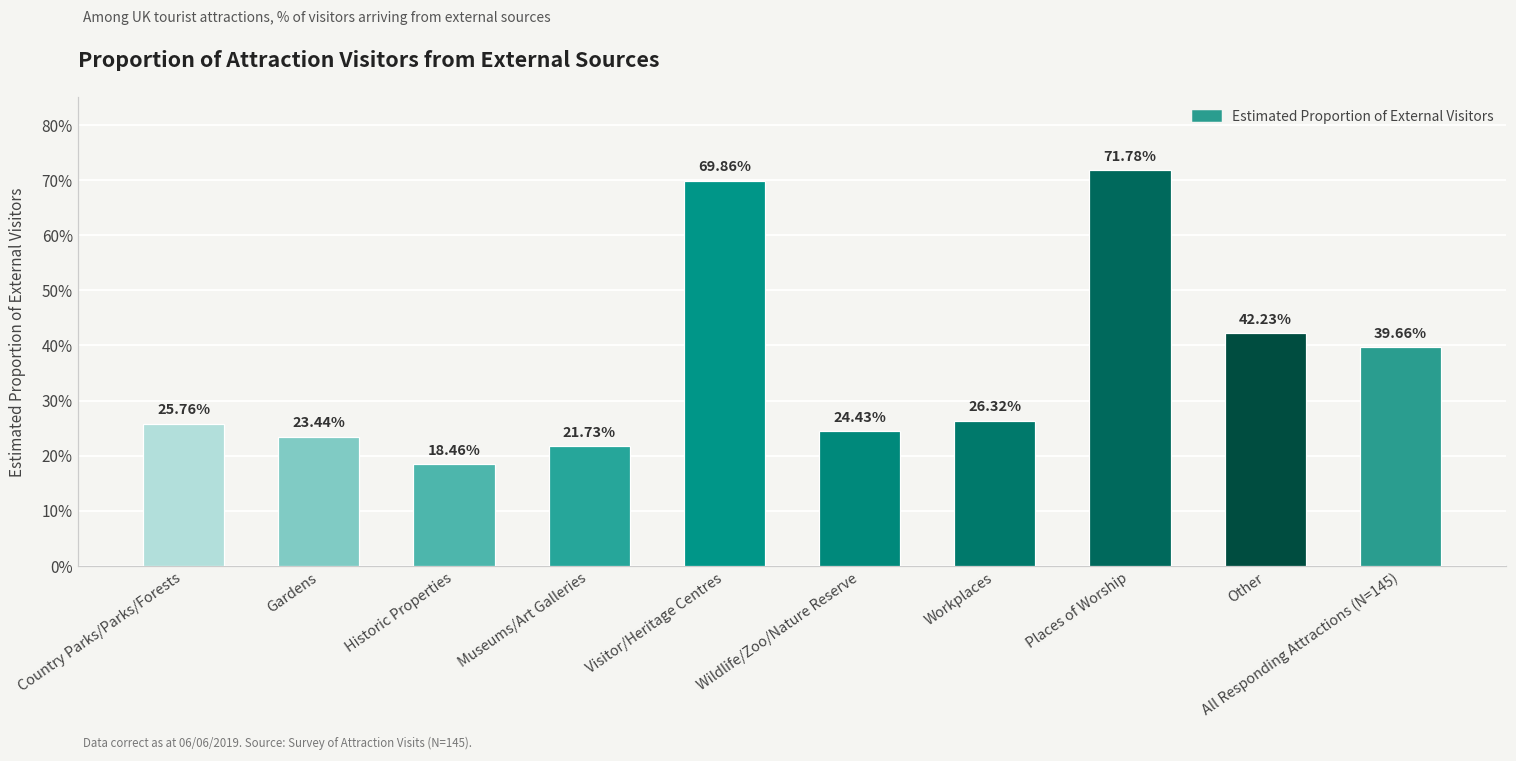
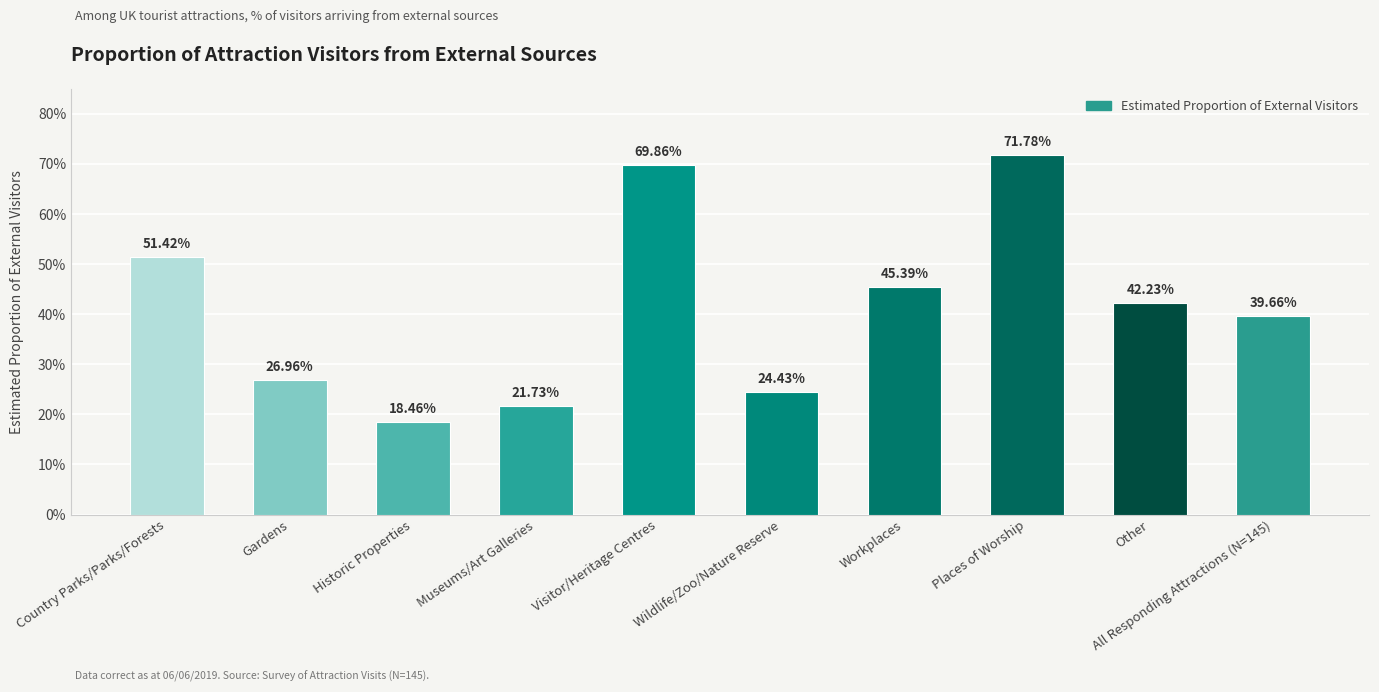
  {
-   "Country Parks/Parks/Forests": "25.76%",
-   "Gardens": "23.44%",
+   "Country Parks/Parks/Forests": "51.42%",
+   "Gardens": "26.96%",
    "Historic Properties": "18.46%",
    "Museums/Art Galleries": "21.73%",
    "Visitor/Heritage Centres": "69.86%",
    "Wildlife/Zoo/Nature Reserve": "24.43%",
-   "Workplaces": "26.32%",
+   "Workplaces": "45.39%",
    "Places of Worship": "71.78%",
    "Other": "42.23%",
    "All Responding Attractions (N=145)": "39.66%"
  }
